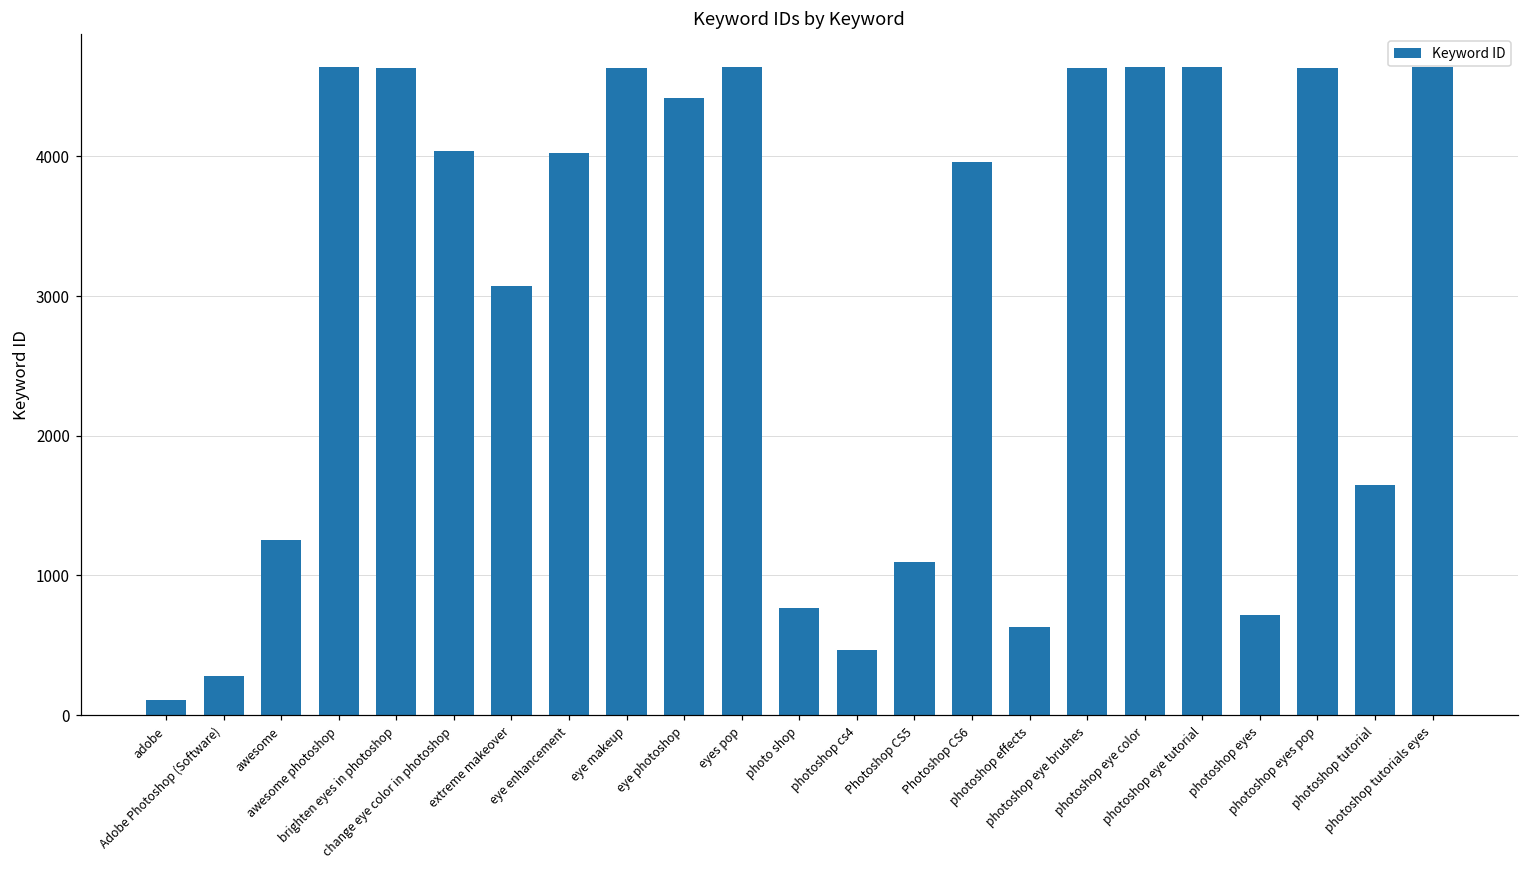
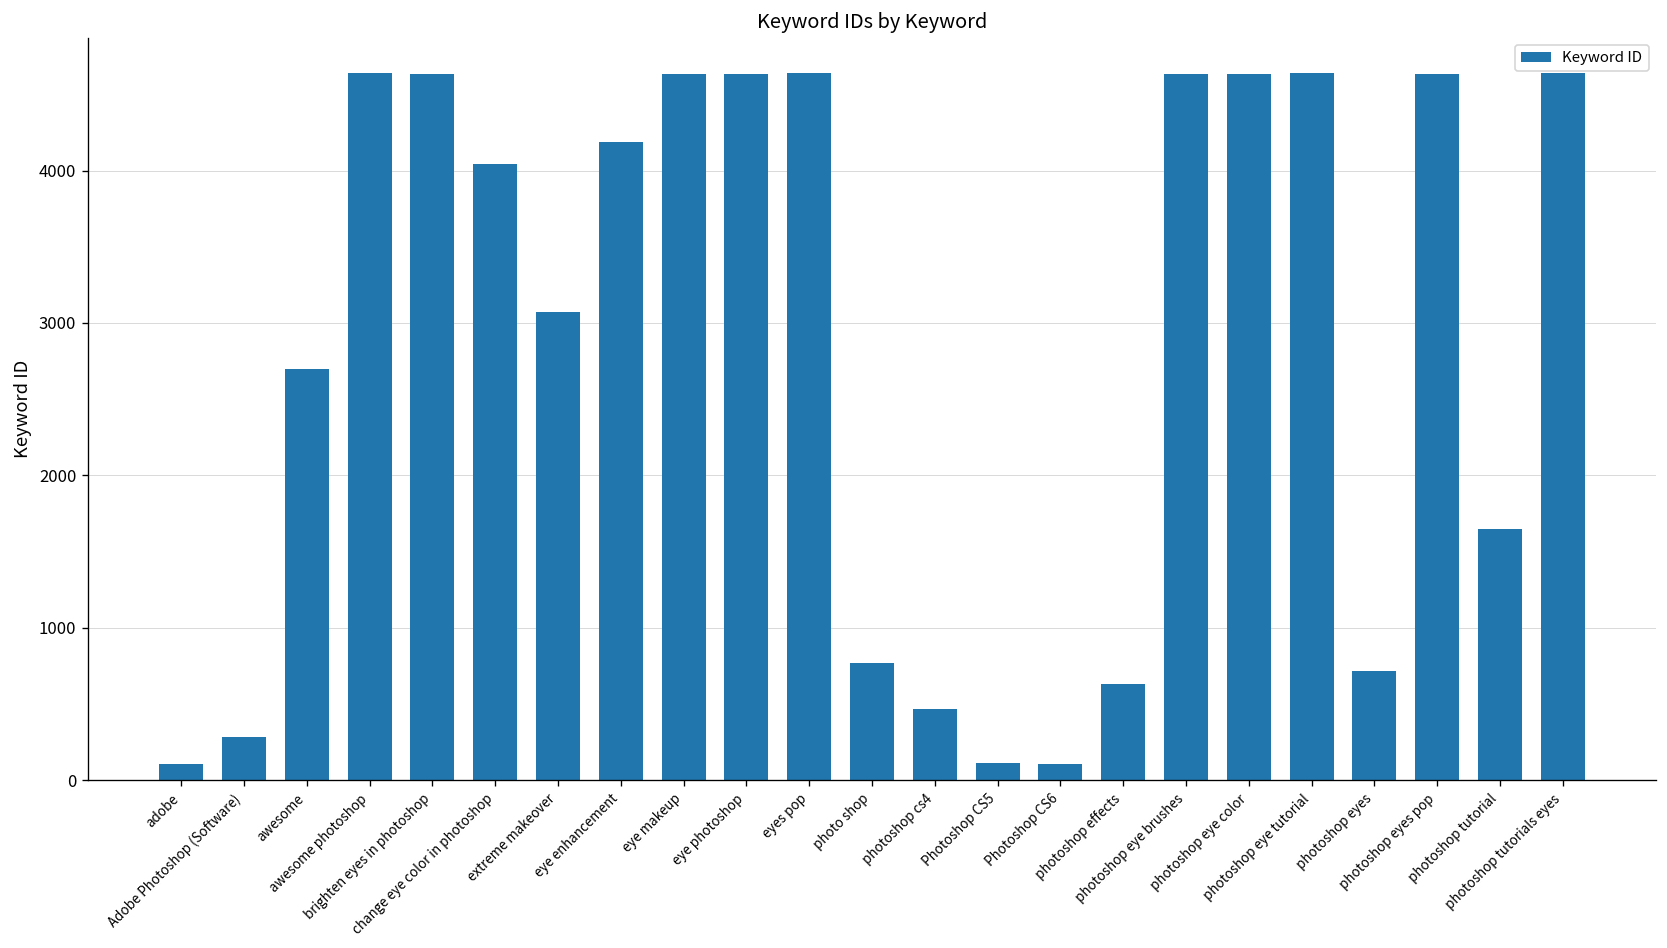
  {
    "adobe": 110,
    "Adobe Photoshop (Software)": 280,
-   "awesome": 1250,
+   "awesome": 2700,
    "awesome photoshop": 4640,
    "brighten eyes in photoshop": 4640,
    "change eye color in photoshop": 4040,
    "extreme makeover": 3070,
-   "eye enhancement": 4020,
+   "eye enhancement": 4180,
    "eye makeup": 4630,
-   "eye photoshop": 4420,
+   "eye photoshop": 4630,
    "eyes pop": 4640,
    "photo shop": 770,
    "photoshop cs4": 470,
-   "Photoshop CS5": 1100,
-   "Photoshop CS6": 3960,
+   "Photoshop CS5": 110,
+   "Photoshop CS6": 110,
    "photoshop effects": 630,
    "photoshop eye brushes": 4630,
    "photoshop eye color": 4640,
    "photoshop eye tutorial": 4640,
    "photoshop eyes": 720,
    "photoshop eyes pop": 4630,
    "photoshop tutorial": 1650,
    "photoshop tutorials eyes": 4640
  }
